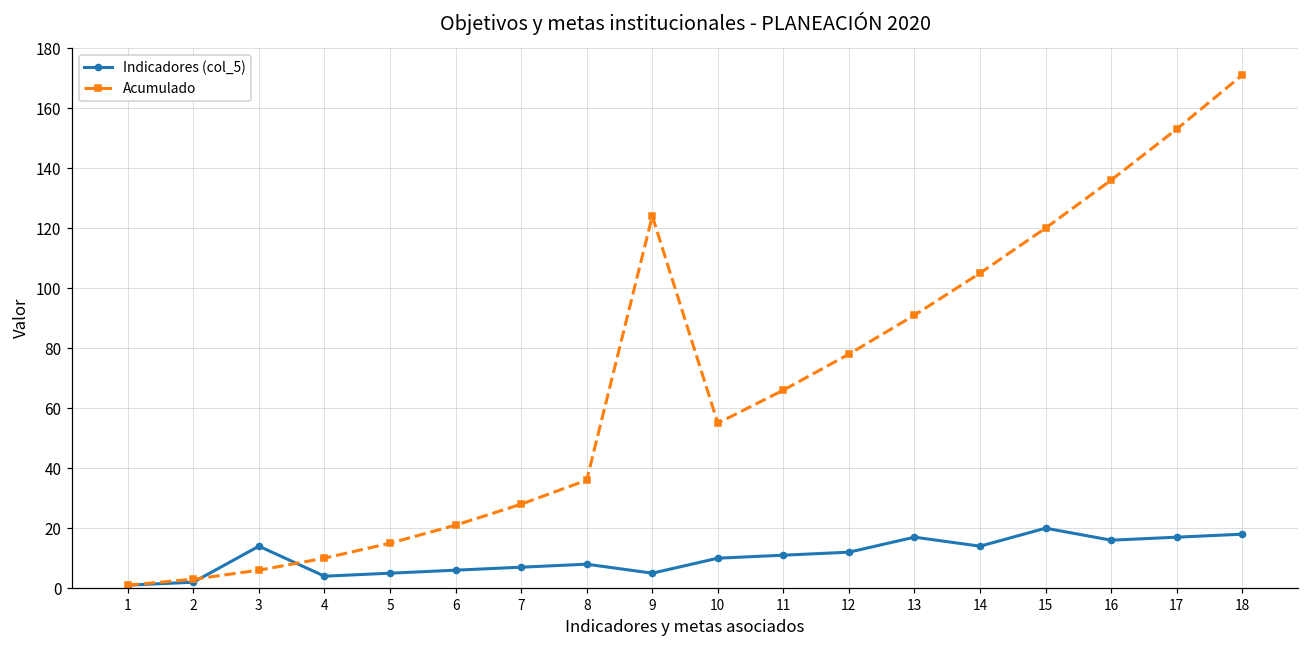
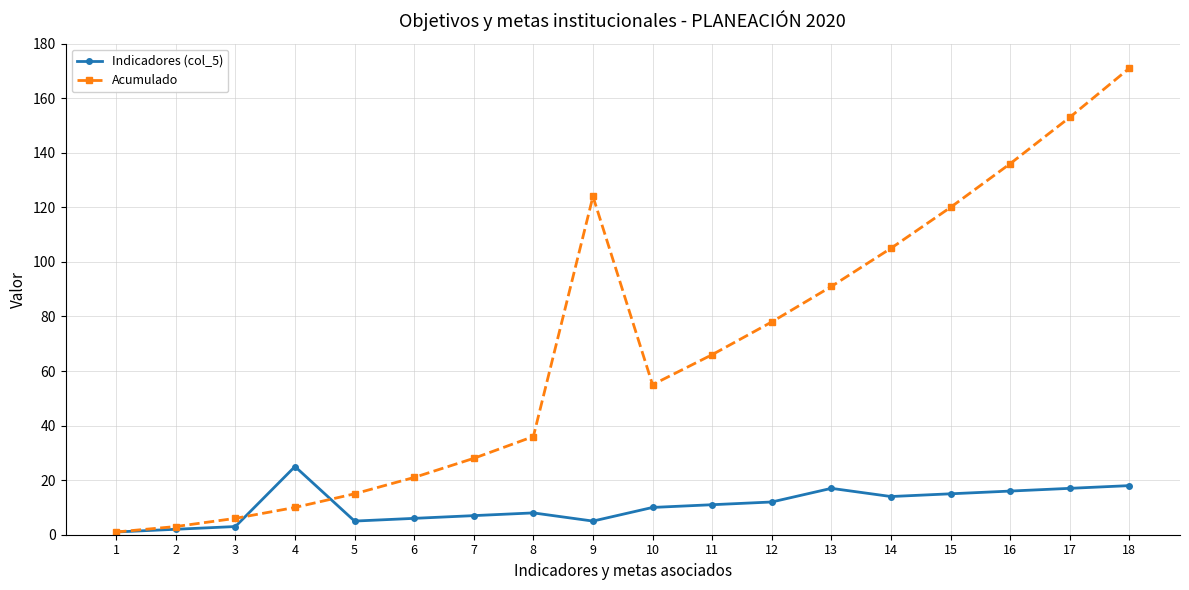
  {
    "Indicadores (col_5)": {
      "2": 2,
-     "3": 14,
-     "4": 4,
+     "3": 3,
+     "4": 25,
      "5": 5,
      "6": 6,
      "7": 7,
      "8": 8,
      "9": 5,
      "10": 10,
      "11": 11,
      "12": 12,
      "13": 17,
      "14": 14,
-     "15": 20,
+     "15": 15,
      "16": 16,
      "17": 17,
      "18": 18
    },
    "Acumulado": {
      "2": 3,
      "3": 6,
      "4": 10,
      "5": 15,
      "6": 21,
      "7": 28,
      "8": 36,
      "9": 124,
      "10": 55,
      "11": 66,
      "12": 78,
      "13": 91,
      "14": 105,
      "15": 120,
      "16": 136,
      "17": 153,
      "18": 171
    }
  }
